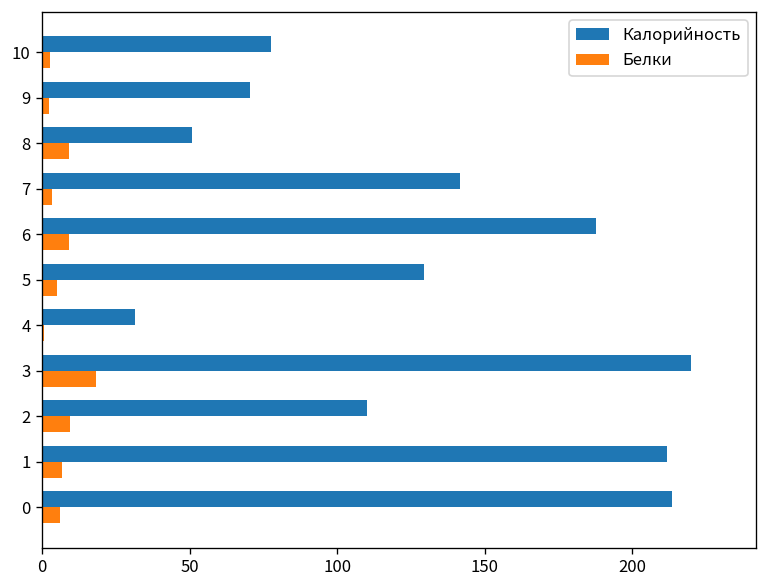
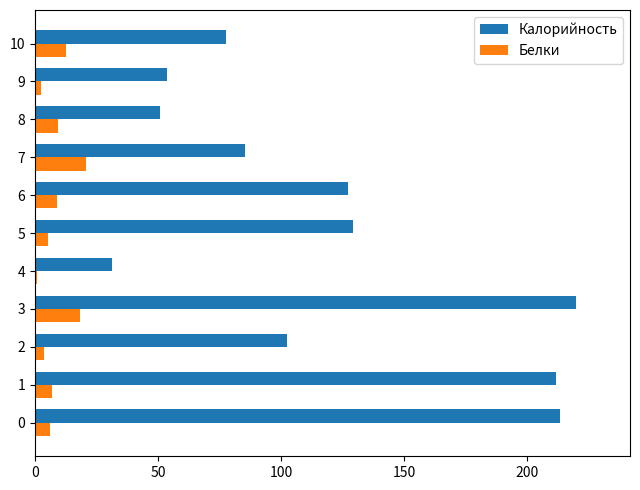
  {
    "Калорийность": {
      "10": 78,
-     "9": 71,
+     "9": 54,
      "8": 51,
-     "7": 142,
-     "6": 188,
+     "7": 85,
+     "6": 127,
      "5": 129,
      "4": 31,
      "3": 220,
-     "2": 110,
+     "2": 103,
      "1": 212,
      "0": 213
    },
    "Белки": {
-     "10": 3,
+     "10": 13,
      "9": 2,
      "8": 9,
-     "7": 3,
+     "7": 21,
      "6": 9,
      "5": 5,
      "3": 18,
-     "2": 9,
+     "2": 4,
      "1": 7,
      "0": 6
    }
  }
